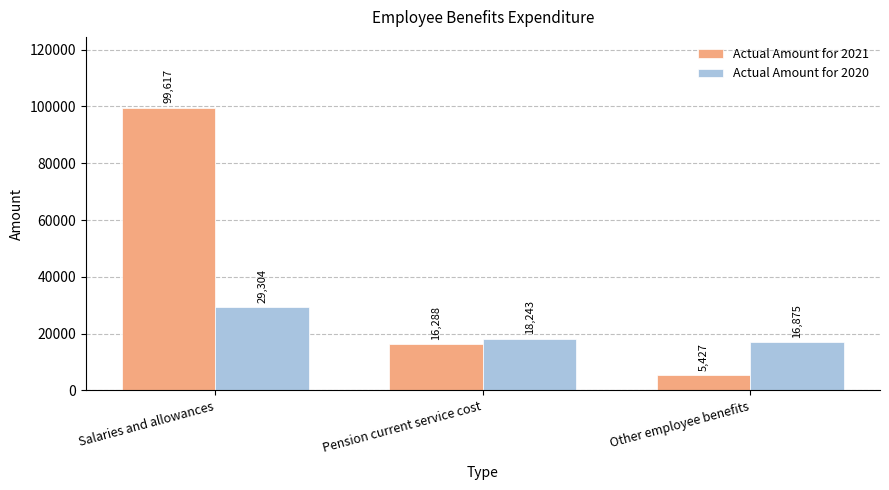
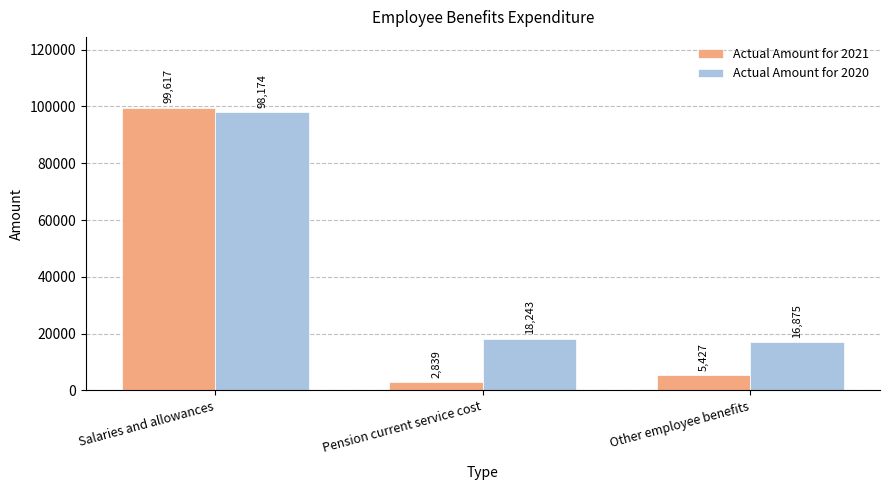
  {
    "Actual Amount for 2021": {
      "Salaries and allowances": "99,617",
-     "Pension current service cost": "16,288",
+     "Pension current service cost": "2,839",
      "Other employee benefits": "5,427"
    },
    "Actual Amount for 2020": {
-     "Salaries and allowances": "29,304",
+     "Salaries and allowances": "98,174",
      "Pension current service cost": "18,243",
      "Other employee benefits": "16,875"
    }
  }
